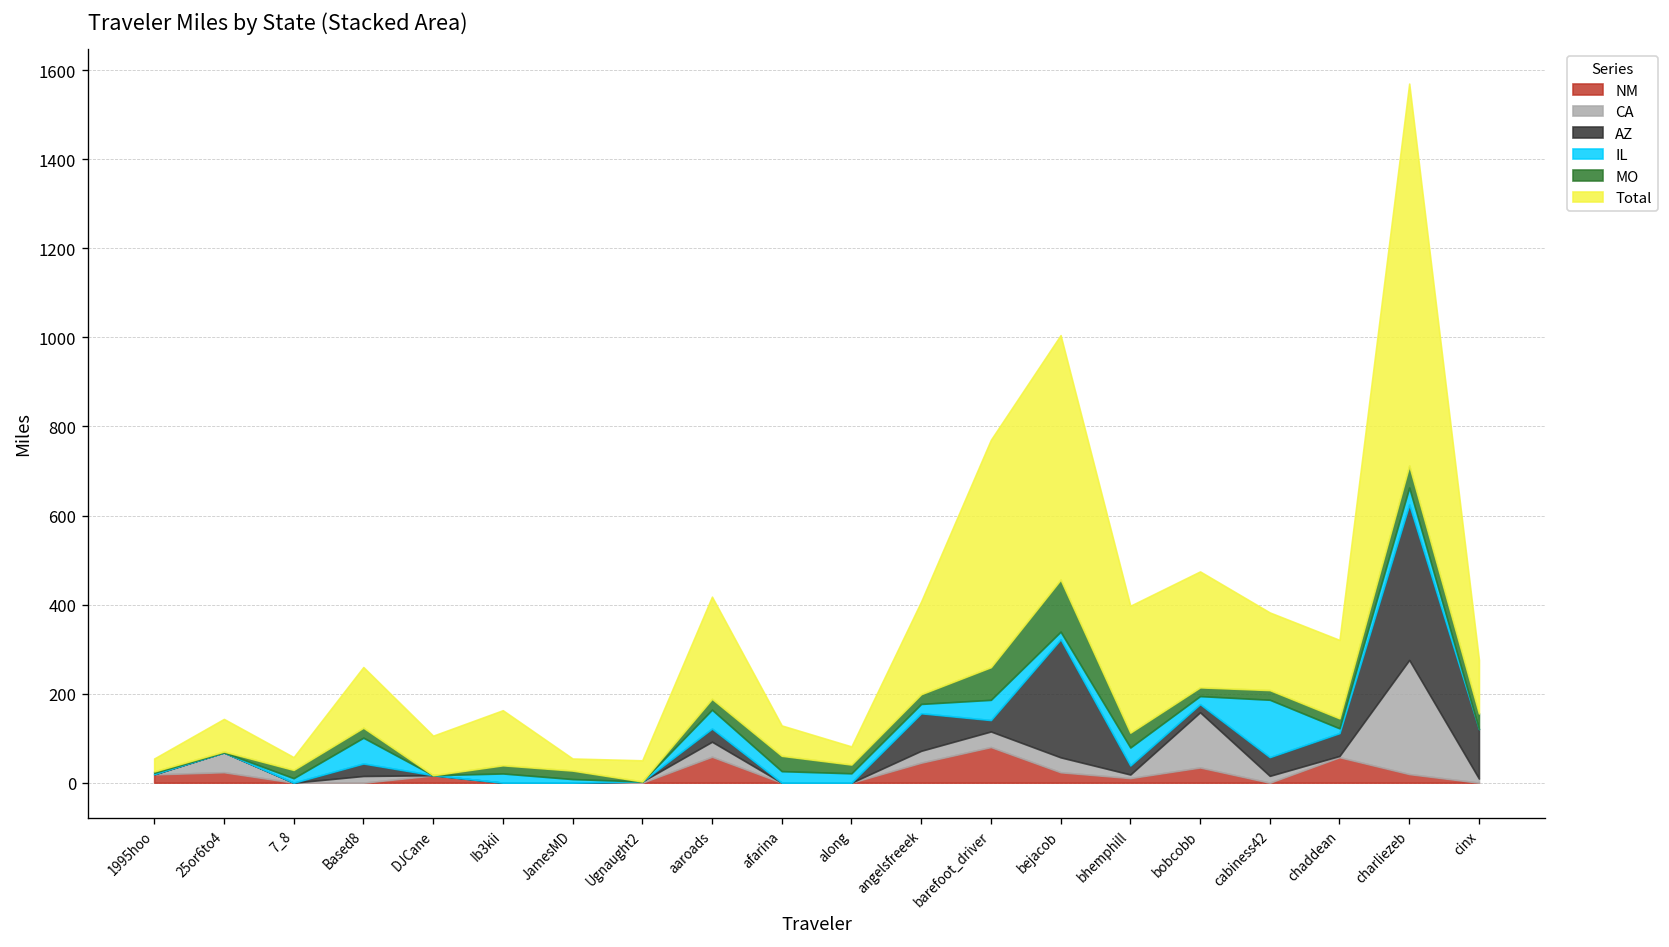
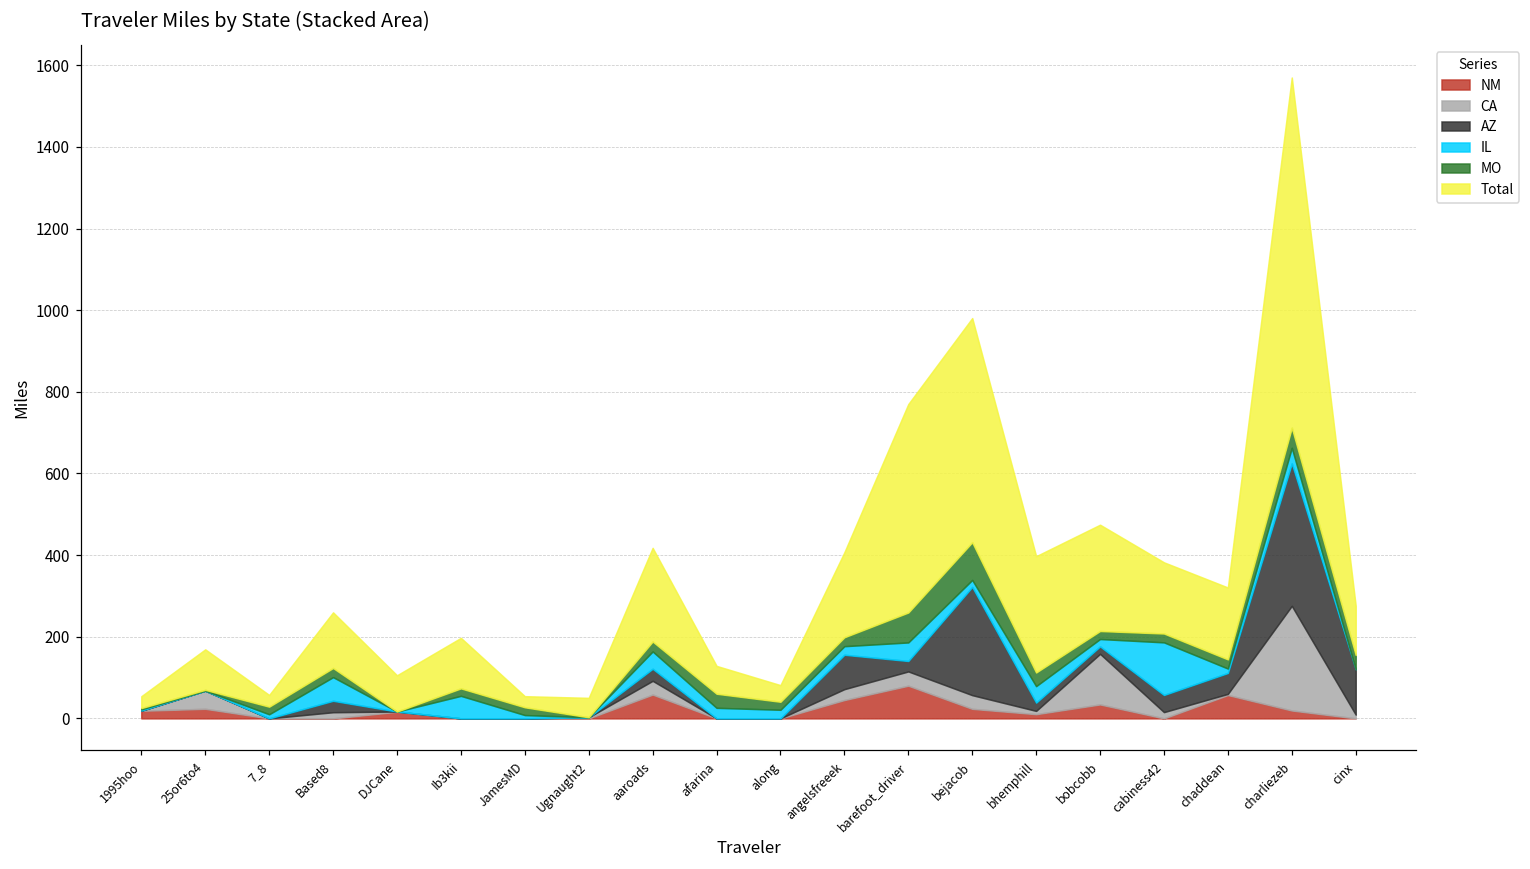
  {
    "NM": {
      "25or6to4": 20,
      "Based8": 0,
      "aaroads": 60,
      "angelsfreeek": 40,
      "barefoot_driver": 80,
      "bejacob": 20,
      "bhemphill": 10,
      "bobcobb": 30,
      "cabiness42": 0,
      "charliezeb": 20,
      "cinx": 0
    },
    "CA": {
      "Based8": 20,
      "aaroads": 30,
      "angelsfreeek": 30,
      "barefoot_driver": 30,
      "bejacob": 30,
      "bhemphill": 10,
      "bobcobb": 120,
      "cabiness42": 20,
      "charliezeb": 260,
      "cinx": 10
    },
    "AZ": {
      "Based8": 30,
      "aaroads": 30,
      "angelsfreeek": 80,
      "barefoot_driver": 30,
      "bejacob": 270,
      "bhemphill": 20,
      "bobcobb": 20,
      "cabiness42": 40,
      "chaddean": 50,
      "charliezeb": 350
    },
    "IL": {
      "7_8": 10,
      "Based8": 60,
-     "Ib3kii": 20,
+     "Ib3kii": 60,
      "JamesMD": 10,
      "aaroads": 40,
      "afarina": 30,
      "along": 20,
      "angelsfreeek": 20,
      "barefoot_driver": 50,
      "bejacob": 20,
      "bhemphill": 40,
      "bobcobb": 20,
      "cabiness42": 130,
      "chaddean": 10,
      "charliezeb": 40
    },
    "MO": {
      "7_8": 20,
      "Based8": 20,
      "Ib3kii": 20,
      "JamesMD": 20,
      "aaroads": 20,
      "afarina": 30,
      "along": 20,
      "angelsfreeek": 20,
      "barefoot_driver": 70,
-     "bejacob": 120,
+     "bejacob": 90,
      "bhemphill": 30,
      "bobcobb": 20,
      "cabiness42": 20,
      "chaddean": 20,
      "charliezeb": 50,
      "cinx": 40
    },
    "Total": {
      "1995hoo": 30,
-     "25or6to4": 70,
+     "25or6to4": 100,
      "7_8": 30,
      "Based8": 140,
      "DJCane": 90,
      "Ib3kii": 120,
      "JamesMD": 30,
      "Ugnaught2": 50,
      "aaroads": 230,
      "afarina": 70,
      "along": 40,
      "angelsfreeek": 210,
      "barefoot_driver": 510,
      "bejacob": 550,
      "bhemphill": 280,
      "bobcobb": 260,
      "cabiness42": 170,
      "chaddean": 180,
      "charliezeb": 860,
      "cinx": 120
    }
  }
